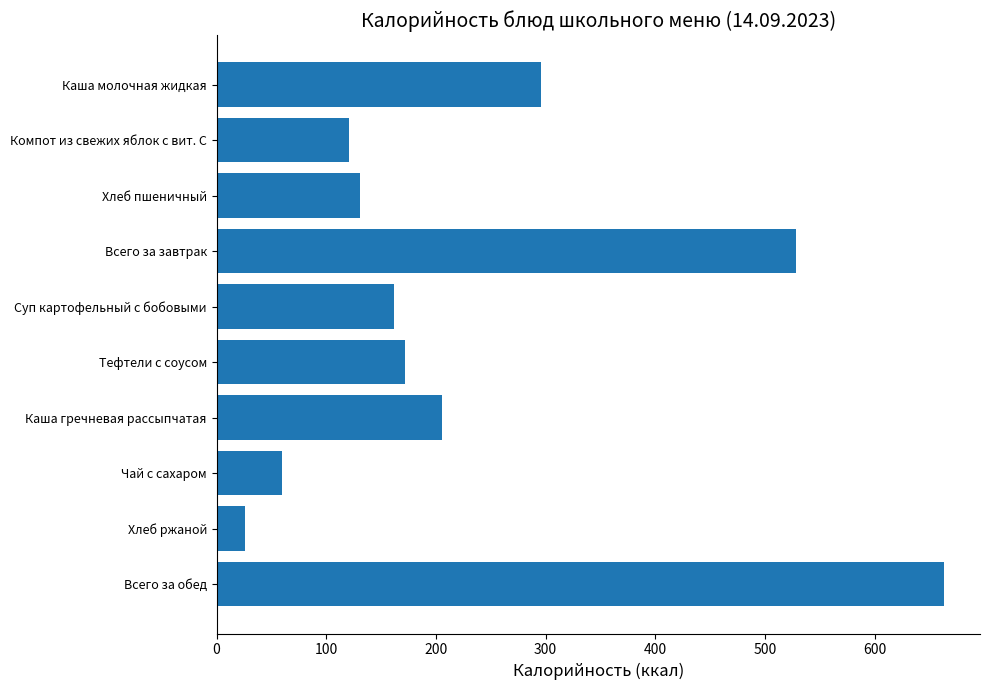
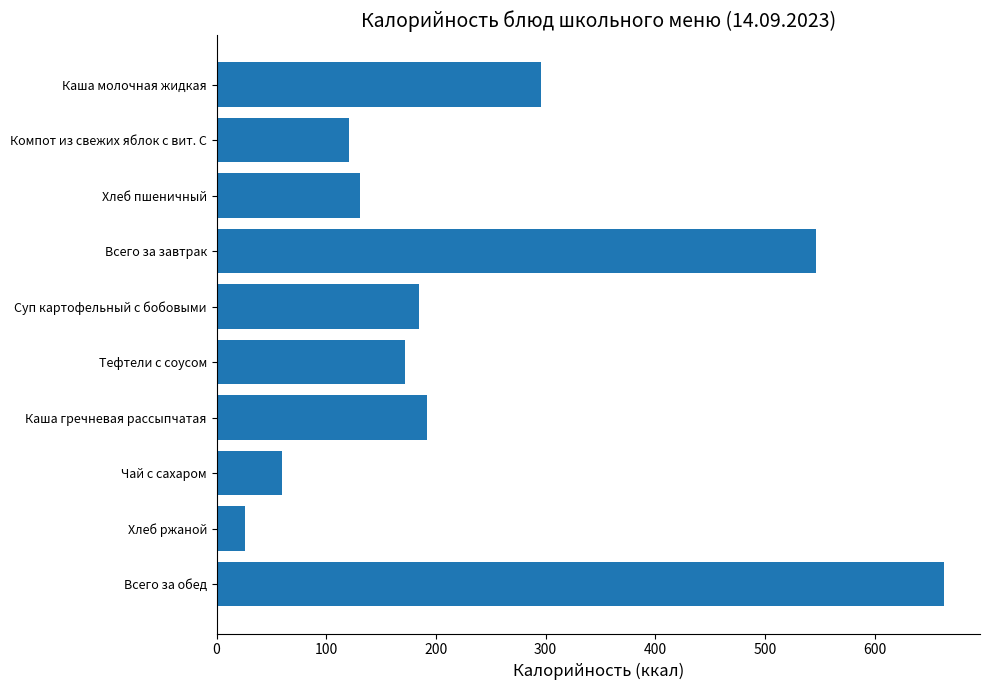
  {
    "Каша молочная жидкая": 296,
    "Компот из свежих яблок с вит. С": 121,
    "Хлеб пшеничный": 131,
-   "Всего за завтрак": 528,
-   "Суп картофельный с бобовыми": 162,
+   "Всего за завтрак": 547,
+   "Суп картофельный с бобовыми": 185,
    "Тефтели с соусом": 172,
-   "Каша гречневая рассыпчатая": 206,
+   "Каша гречневая рассыпчатая": 192,
    "Чай с сахаром": 60,
    "Хлеб ржаной": 26,
    "Всего за обед": 663
  }
